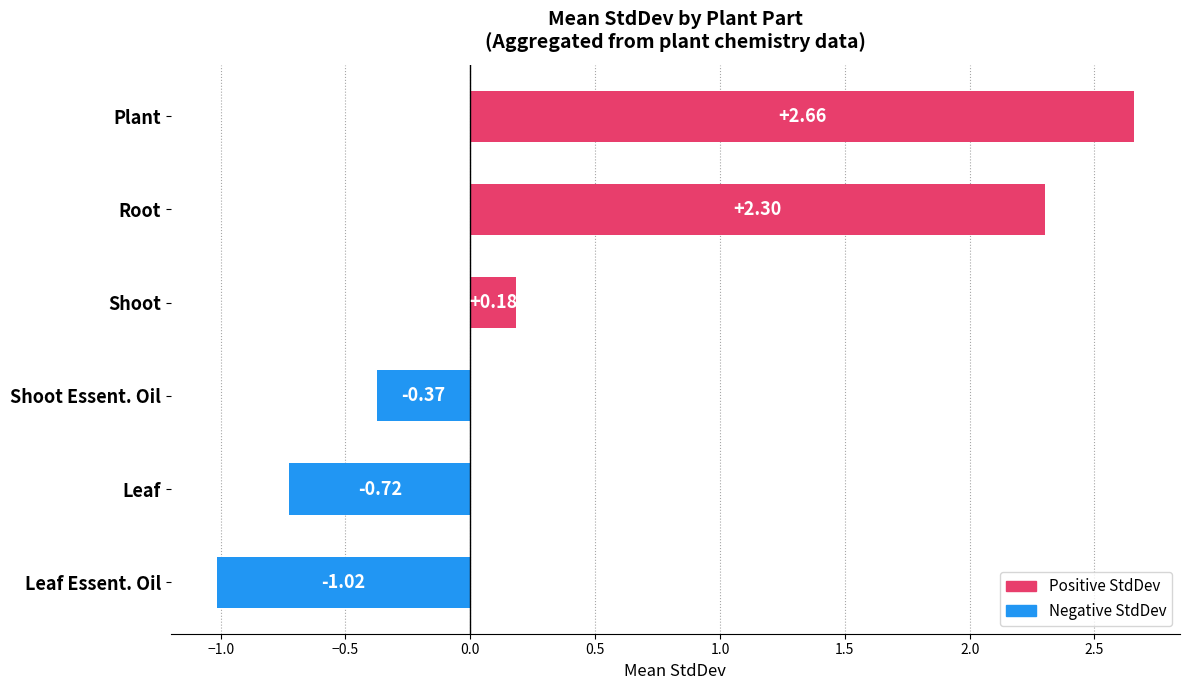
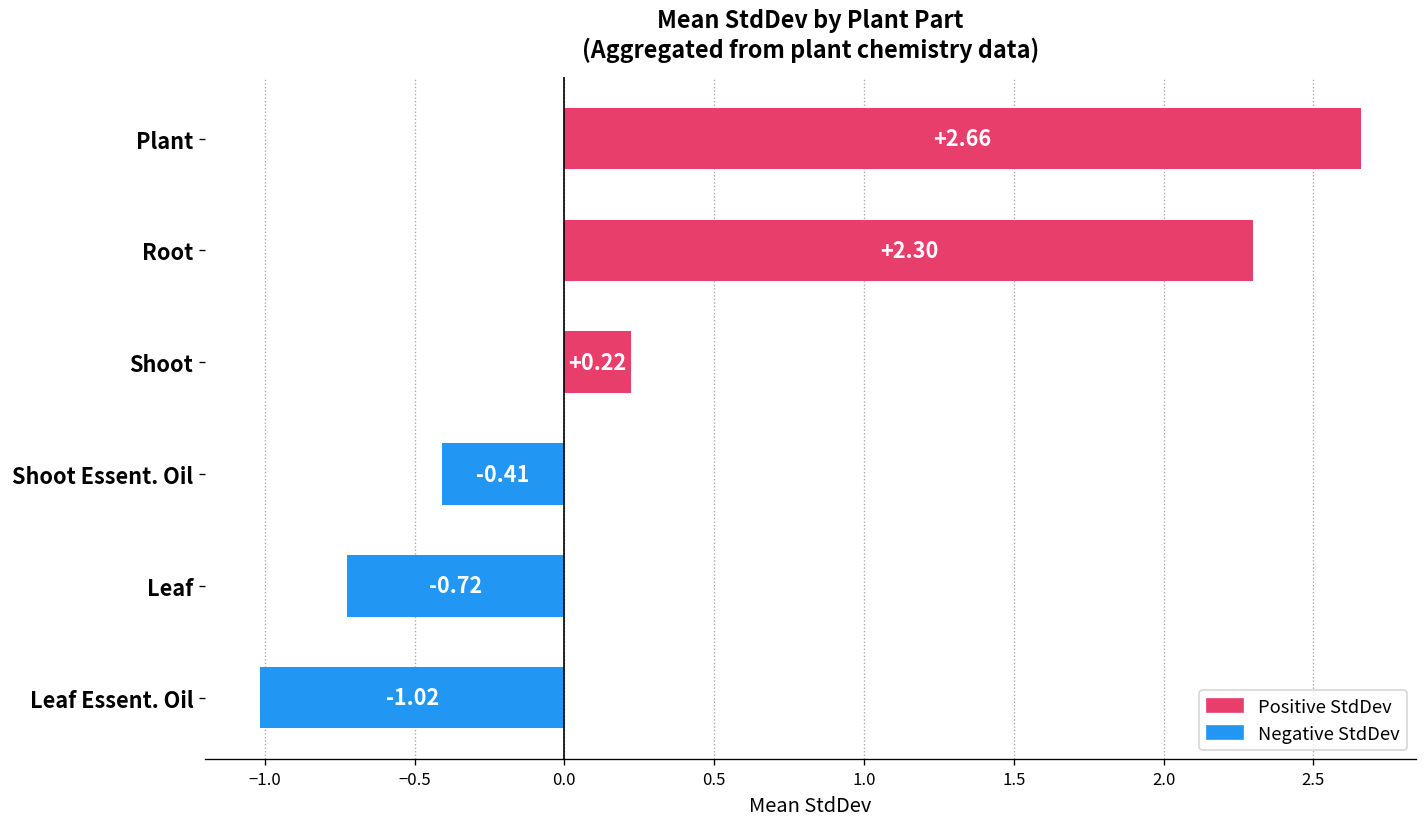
  {
    "Plant": "+2.66",
    "Root": "+2.30",
-   "Shoot": "+0.18",
-   "Shoot Essent. Oil": "-0.37",
+   "Shoot": "+0.22",
+   "Shoot Essent. Oil": "-0.41",
    "Leaf": "-0.72",
    "Leaf Essent. Oil": "-1.02"
  }
